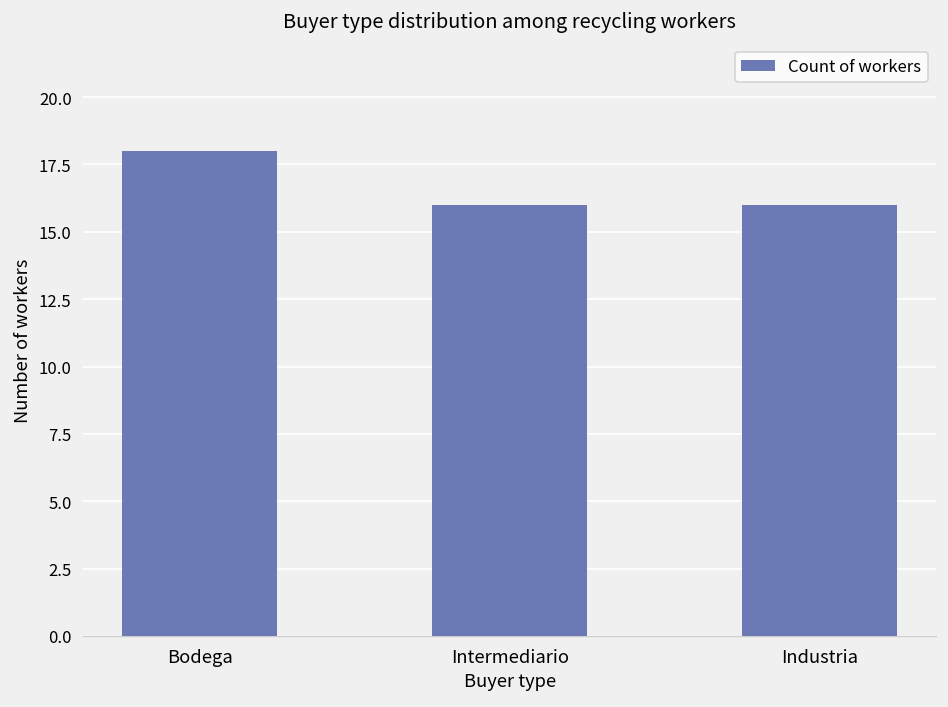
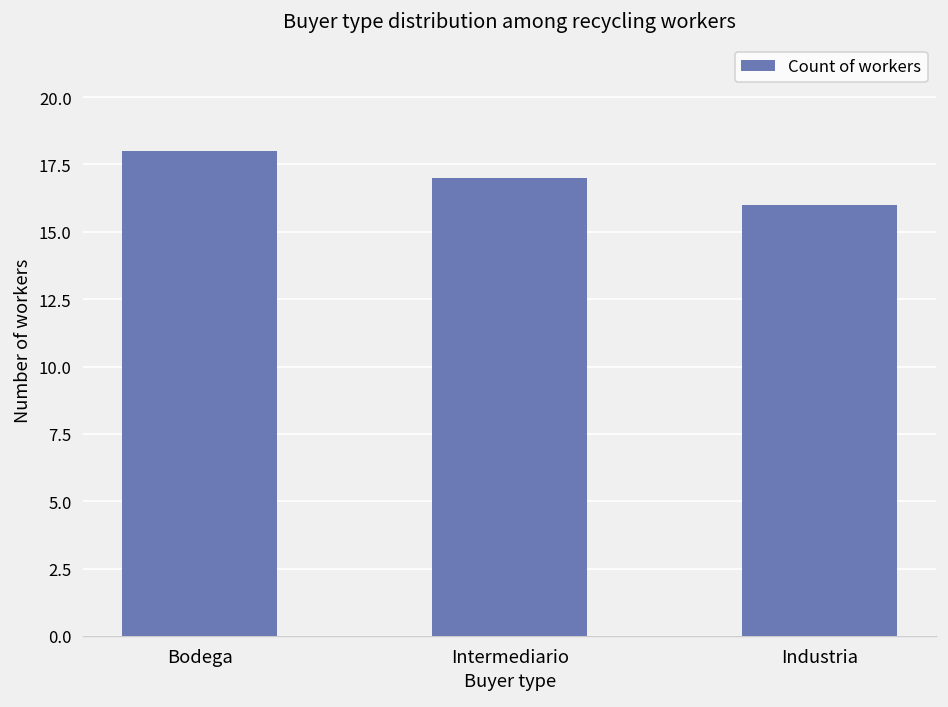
  {
    "Bodega": 18,
-   "Intermediario": 16,
+   "Intermediario": 17,
    "Industria": 16
  }
